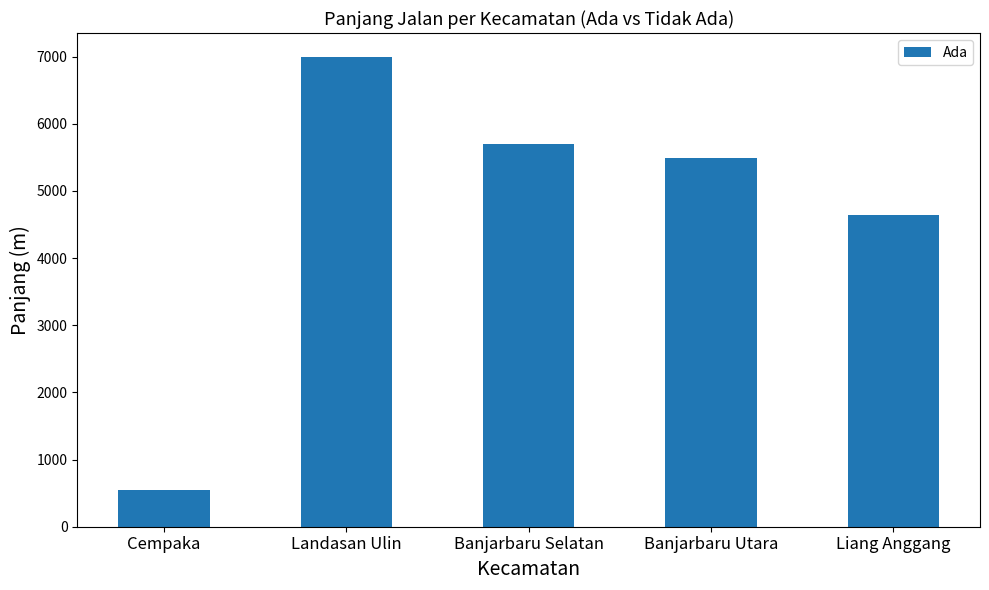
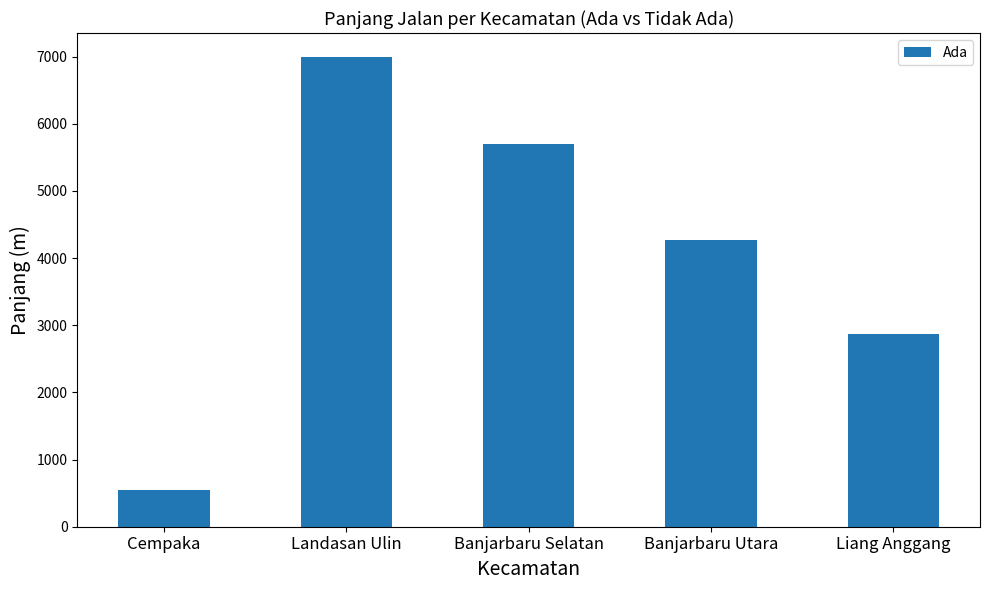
  {
    "Cempaka": 500,
    "Landasan Ulin": 7000,
    "Banjarbaru Selatan": 5700,
-   "Banjarbaru Utara": 5500,
-   "Liang Anggang": 4600
+   "Banjarbaru Utara": 4300,
+   "Liang Anggang": 2900
  }
